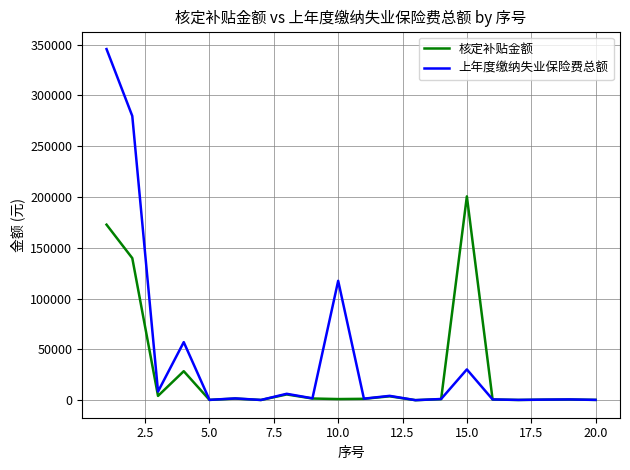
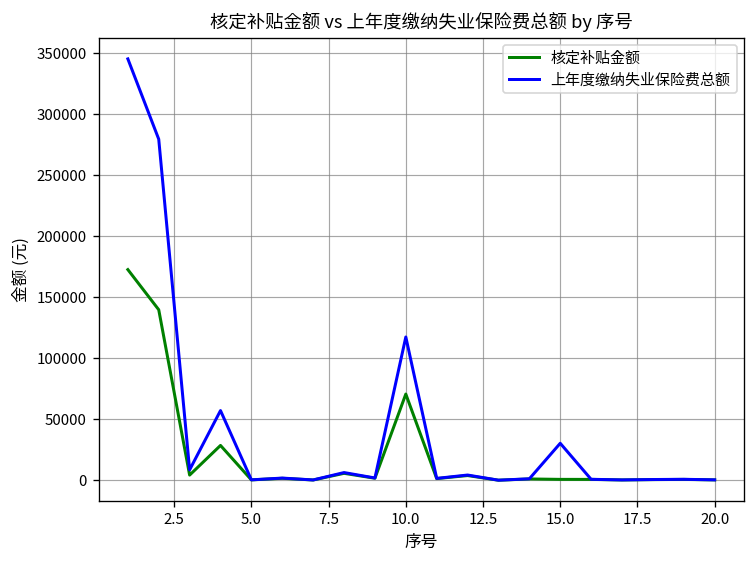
  {
    "核定补贴金额": {
-     "10.0": 1000,
-     "15.0": 201000
+     "10.0": 71000,
+     "15.0": 1000
    },
    "上年度缴纳失业保险费总额": {
      "10.0": 118000,
      "15.0": 30000
    }
  }
